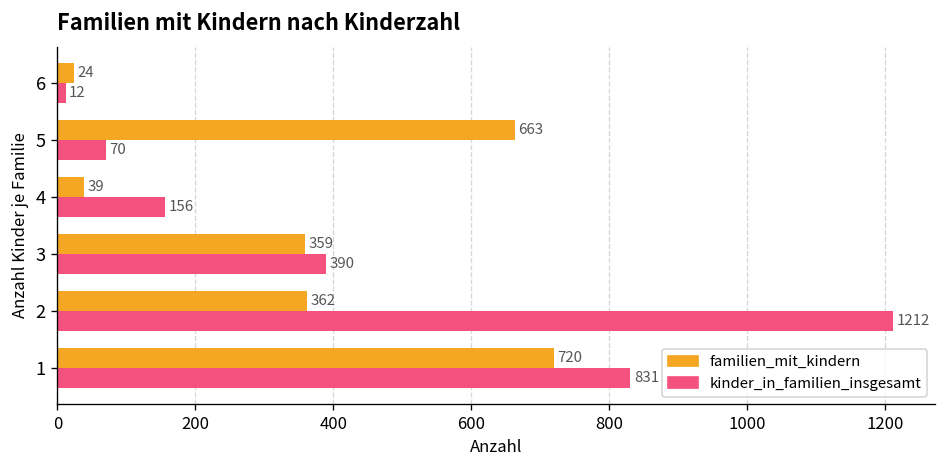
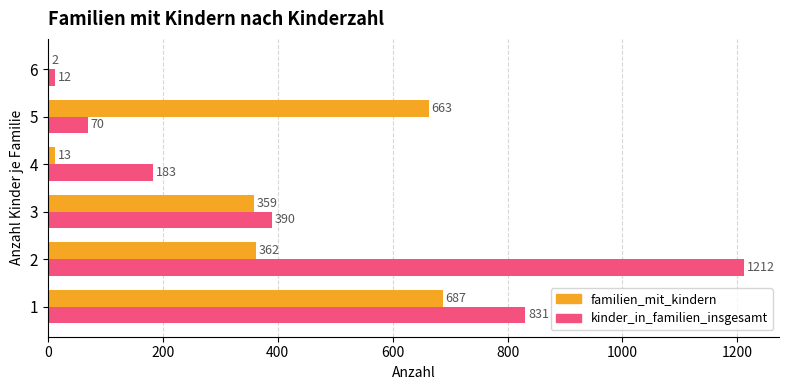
  {
    "familien_mit_kindern": {
-     "6": 24,
+     "6": 2,
      "5": 663,
-     "4": 39,
+     "4": 13,
      "3": 359,
      "2": 362,
-     "1": 720
+     "1": 687
    },
    "kinder_in_familien_insgesamt": {
      "6": 12,
      "5": 70,
-     "4": 156,
+     "4": 183,
      "3": 390,
      "2": 1212,
      "1": 831
    }
  }
